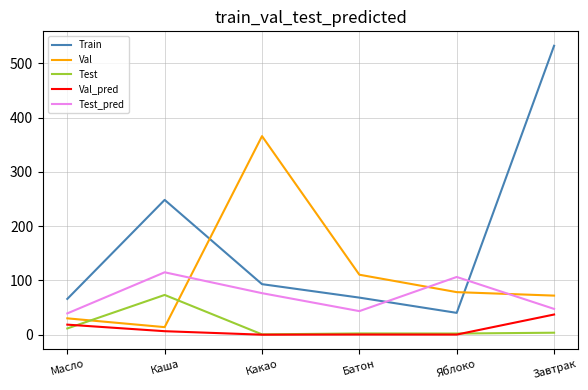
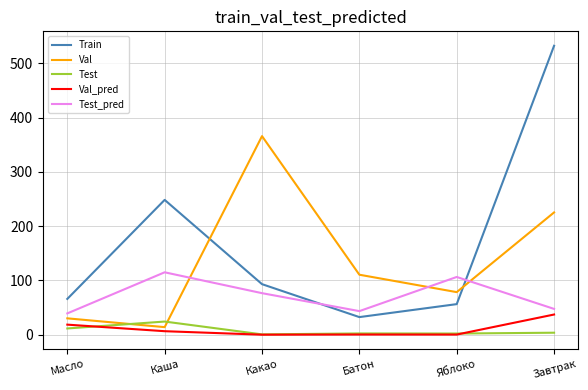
  {
    "Train": {
      "Масло": 70,
      "Каша": 250,
      "Какао": 90,
-     "Батон": 70,
-     "Яблоко": 40,
+     "Батон": 30,
+     "Яблоко": 60,
      "Завтрак": 530
    },
    "Val": {
      "Масло": 30,
      "Каша": 10,
      "Какао": 370,
      "Батон": 110,
      "Яблоко": 80,
-     "Завтрак": 70
+     "Завтрак": 230
    },
    "Test": {
      "Масло": 10,
-     "Каша": 70,
+     "Каша": 20,
      "Завтрак": 0
    },
    "Val_pred": {
      "Масло": 20,
      "Каша": 10,
      "Завтрак": 40
    },
    "Test_pred": {
      "Масло": 40,
      "Каша": 120,
      "Какао": 80,
      "Батон": 40,
      "Яблоко": 110,
      "Завтрак": 50
    }
  }
